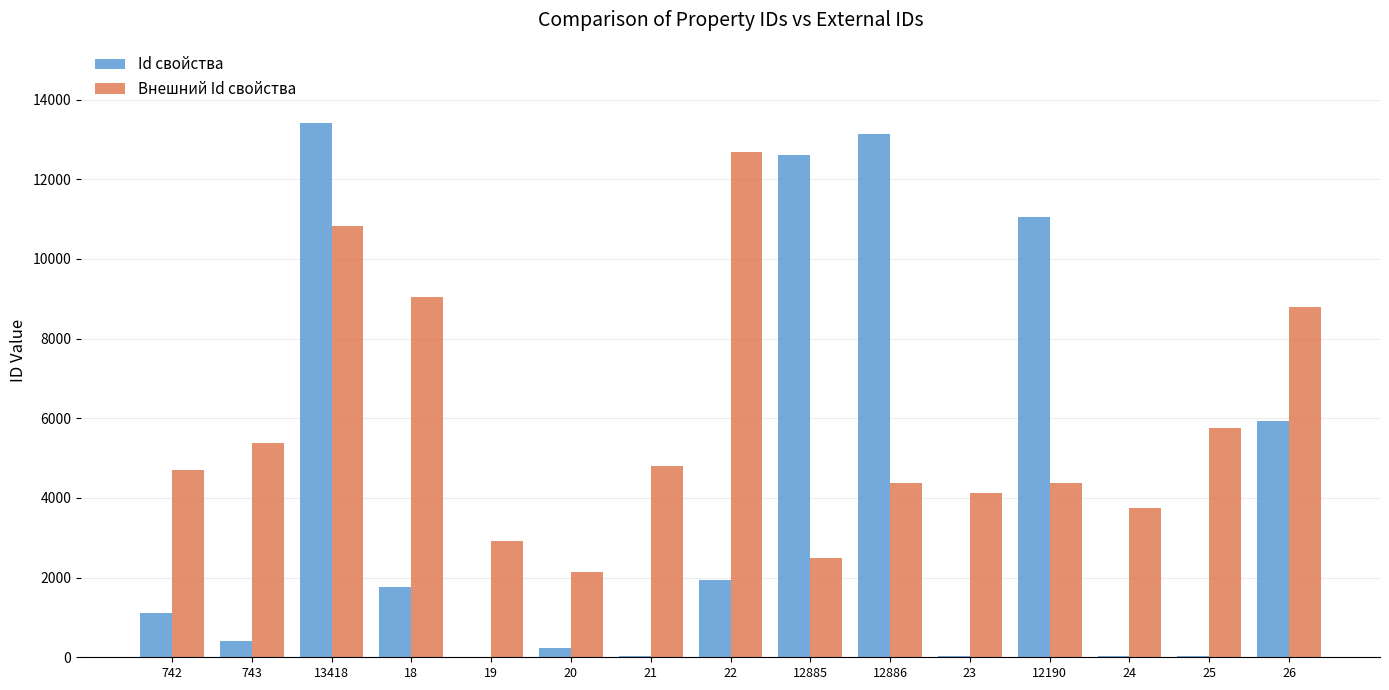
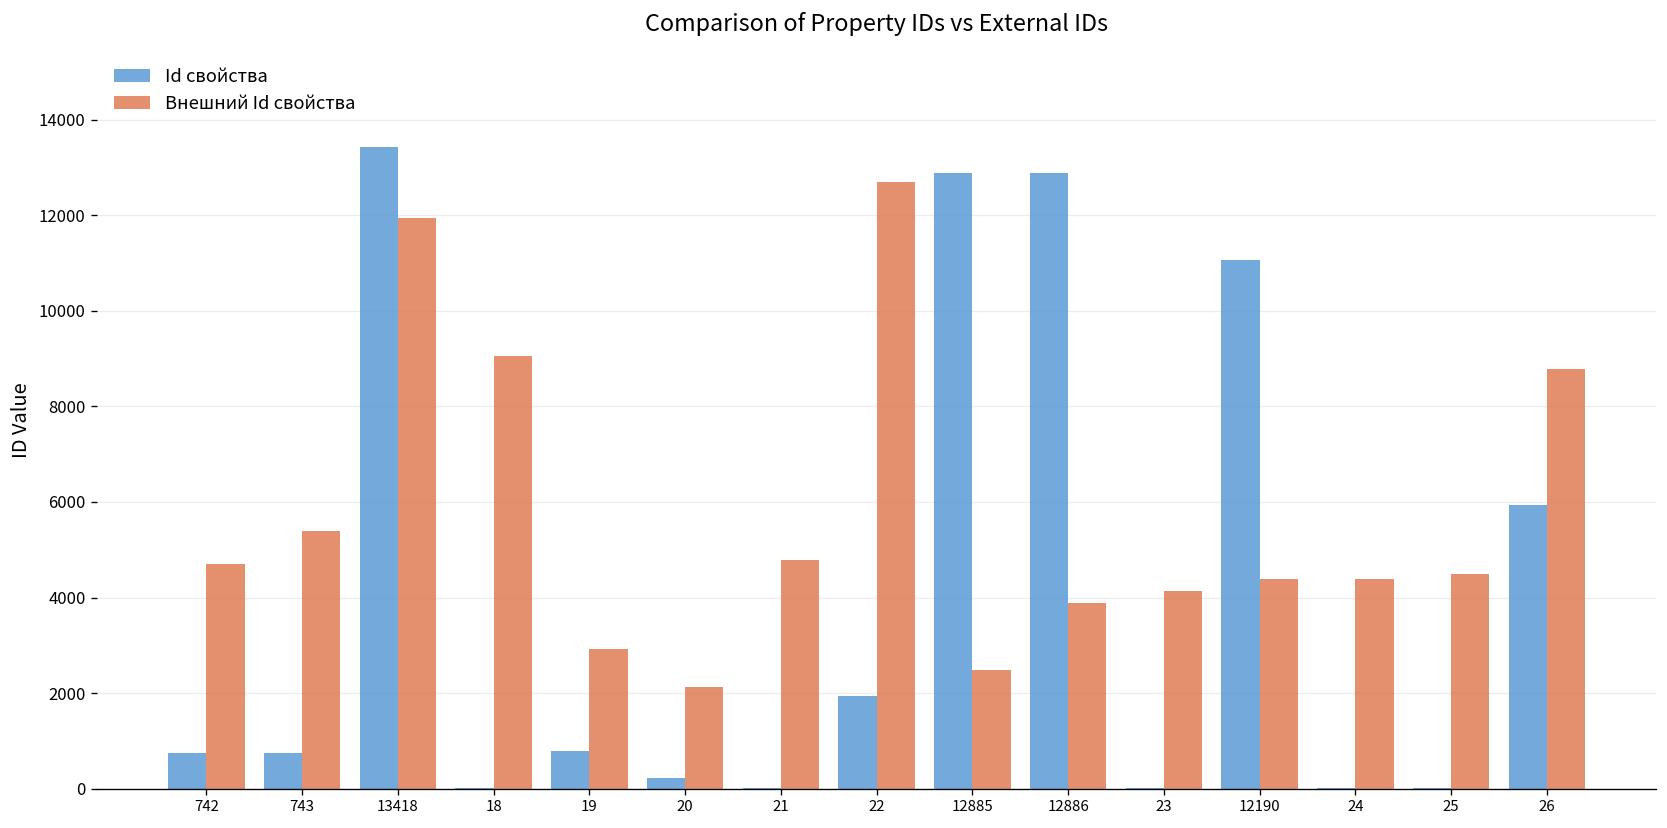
  {
    "Id свойства": {
-     "742": 1100,
-     "743": 400,
+     "742": 700,
+     "743": 700,
      "13418": 13400,
-     "18": 1800,
-     "19": 0,
+     "18": 0,
+     "19": 800,
      "20": 200,
      "22": 1900,
-     "12885": 12600,
-     "12886": 13100,
+     "12885": 12900,
+     "12886": 12900,
      "12190": 11100,
      "26": 5900
    },
    "Внешний Id свойства": {
      "742": 4700,
      "743": 5400,
-     "13418": 10800,
+     "13418": 12000,
      "18": 9000,
      "19": 2900,
      "20": 2100,
      "21": 4800,
      "22": 12700,
      "12885": 2500,
-     "12886": 4400,
+     "12886": 3900,
      "23": 4100,
      "12190": 4400,
-     "24": 3700,
-     "25": 5800,
+     "24": 4400,
+     "25": 4500,
      "26": 8800
    }
  }
